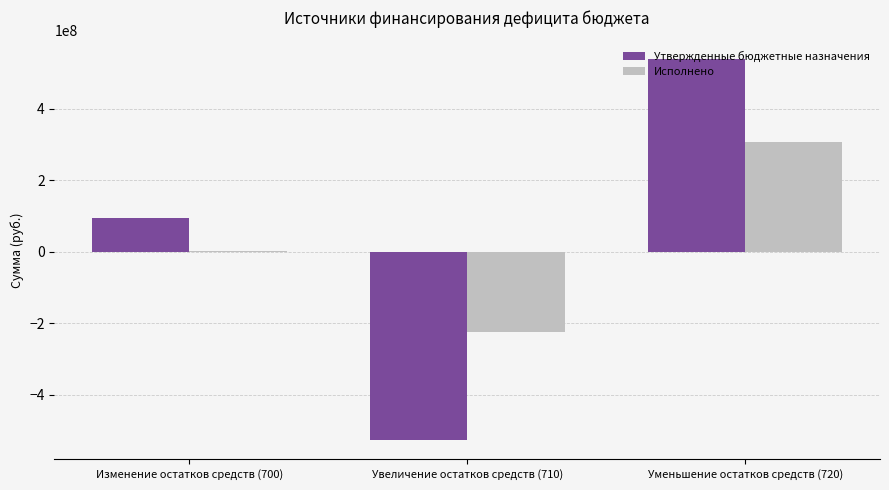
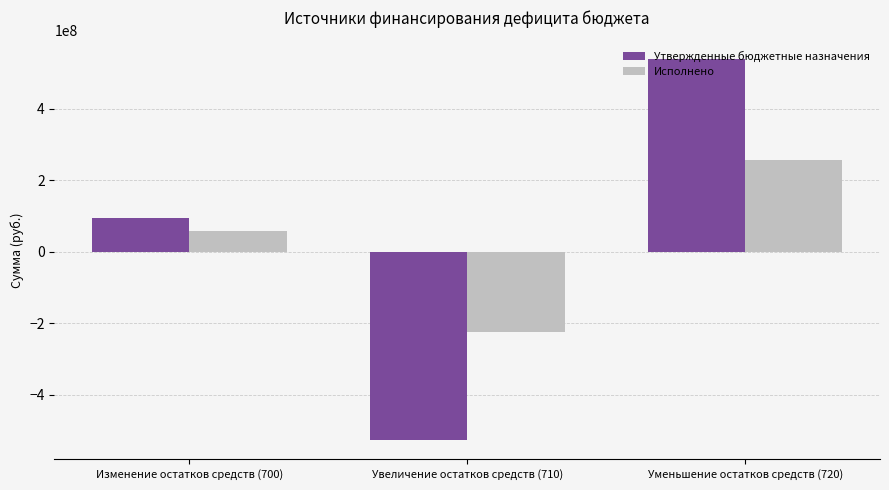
  {
    "Утвержденные бюджетные назначения": {
      "Изменение остатков средств (700)": 100000000,
      "Увеличение остатков средств (710)": -530000000,
      "Уменьшение остатков средств (720)": 540000000
    },
    "Исполнено": {
-     "Изменение остатков средств (700)": 0,
+     "Изменение остатков средств (700)": 60000000,
      "Увеличение остатков средств (710)": -230000000,
-     "Уменьшение остатков средств (720)": 310000000
+     "Уменьшение остатков средств (720)": 260000000
    }
  }
